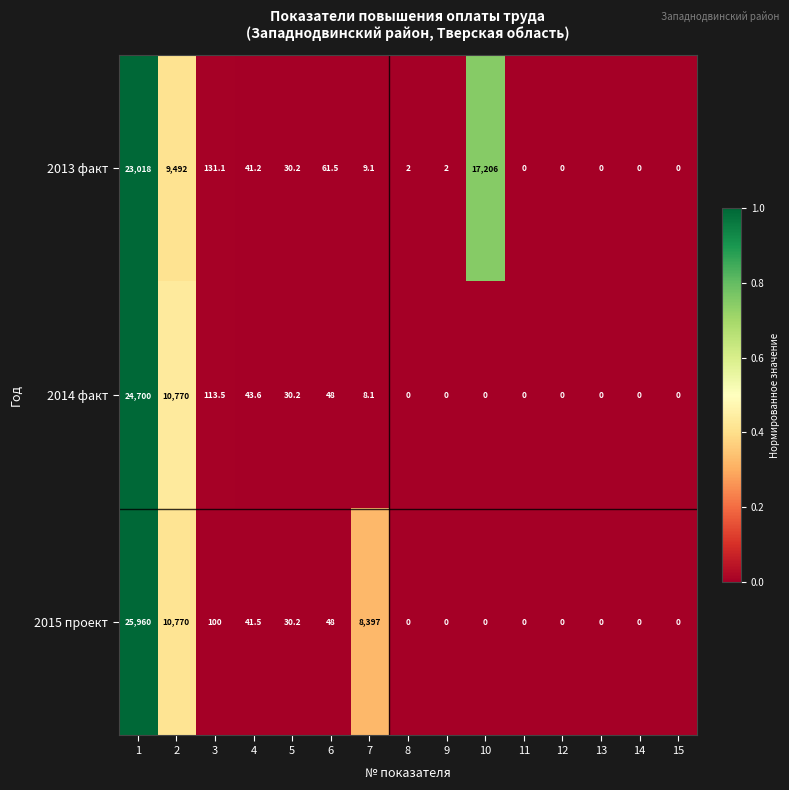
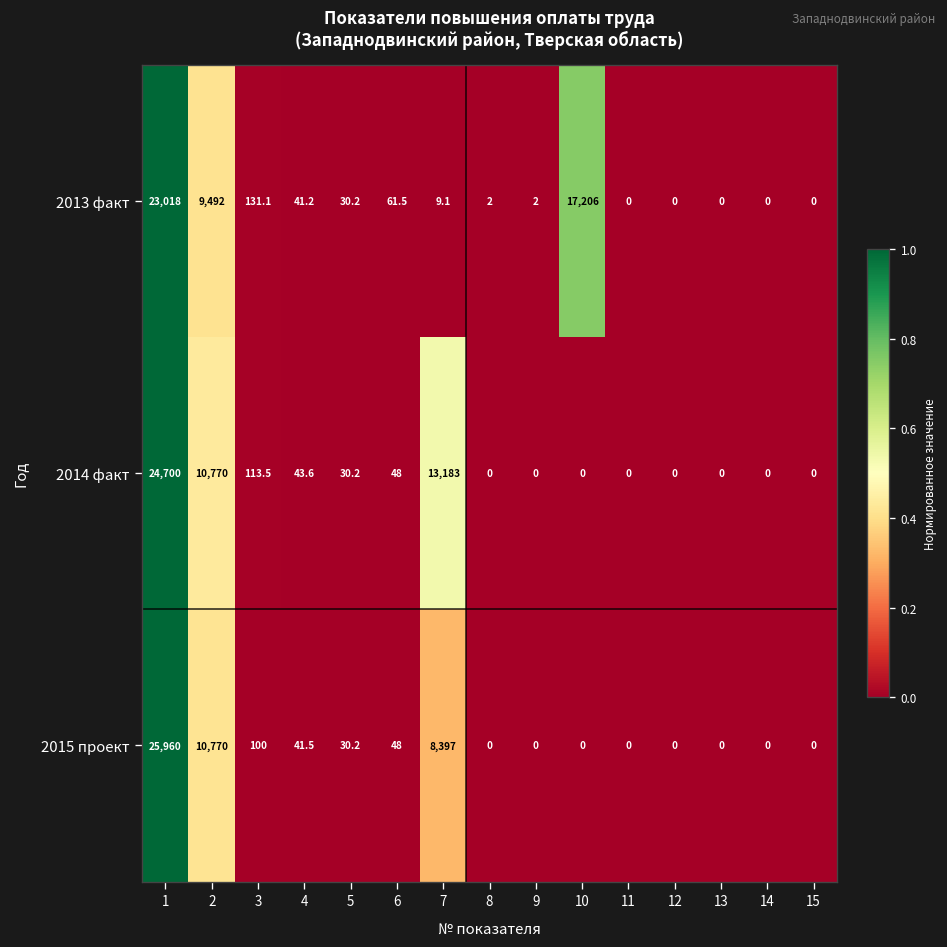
  {
    "2013 факт": {
      "1": "23,018",
      "2": "9,492",
      "3": "131.1",
      "4": "41.2",
      "5": "30.2",
      "6": "61.5",
      "7": "9.1",
      "8": "2",
      "9": "2",
      "10": "17,206",
      "11": "0",
      "12": "0",
      "13": "0",
      "14": "0",
      "15": "0"
    },
    "2014 факт": {
      "1": "24,700",
      "2": "10,770",
      "3": "113.5",
      "4": "43.6",
      "5": "30.2",
      "6": "48",
-     "7": "8.1",
+     "7": "13,183",
      "8": "0",
      "9": "0",
      "10": "0",
      "11": "0",
      "12": "0",
      "13": "0",
      "14": "0",
      "15": "0"
    },
    "2015 проект": {
      "1": "25,960",
      "2": "10,770",
      "3": "100",
      "4": "41.5",
      "5": "30.2",
      "6": "48",
      "7": "8,397",
      "8": "0",
      "9": "0",
      "10": "0",
      "11": "0",
      "12": "0",
      "13": "0",
      "14": "0",
      "15": "0"
    }
  }
